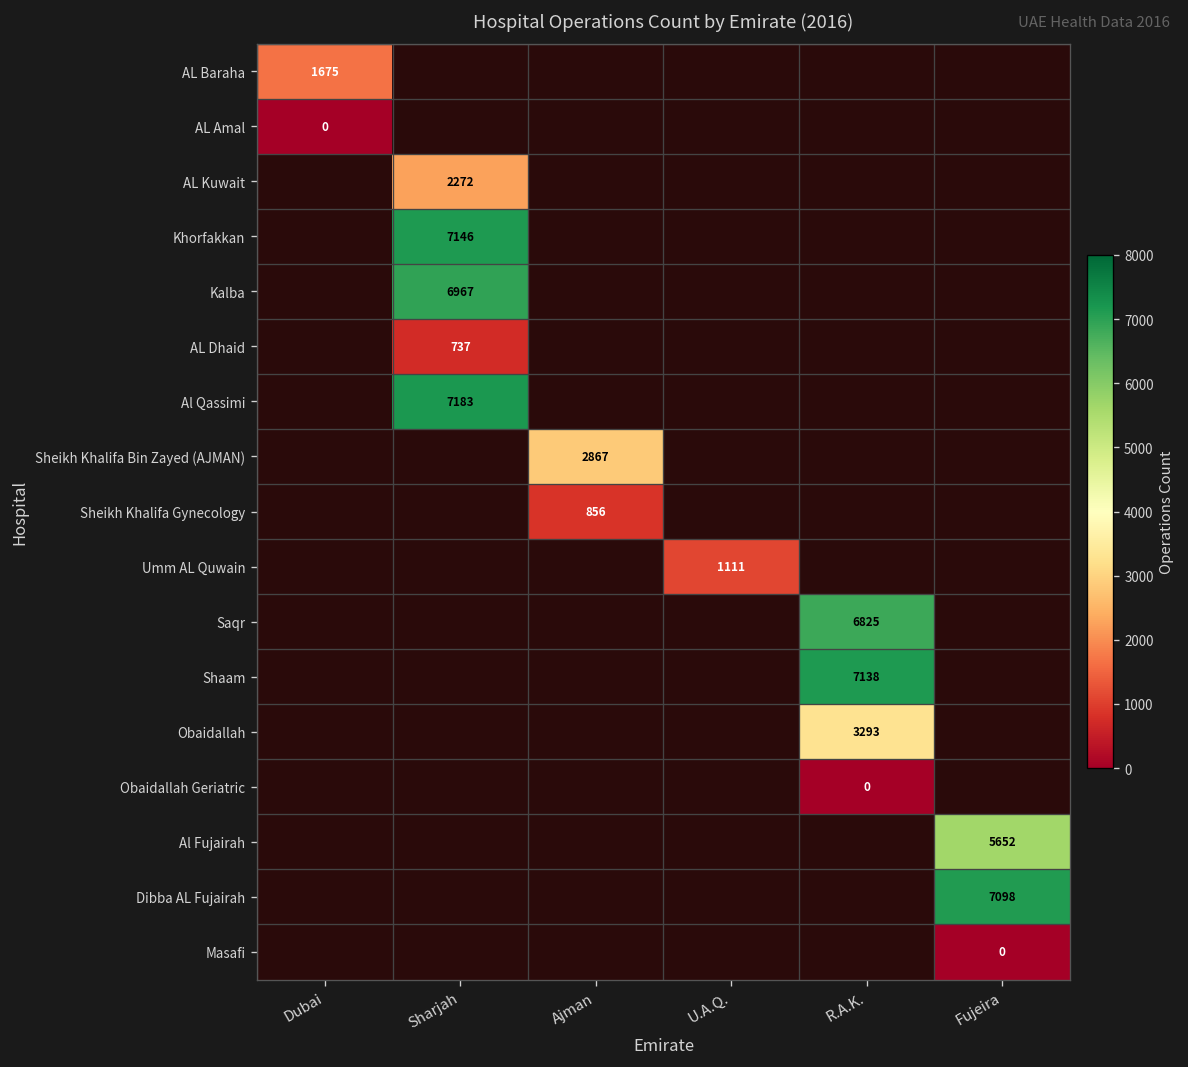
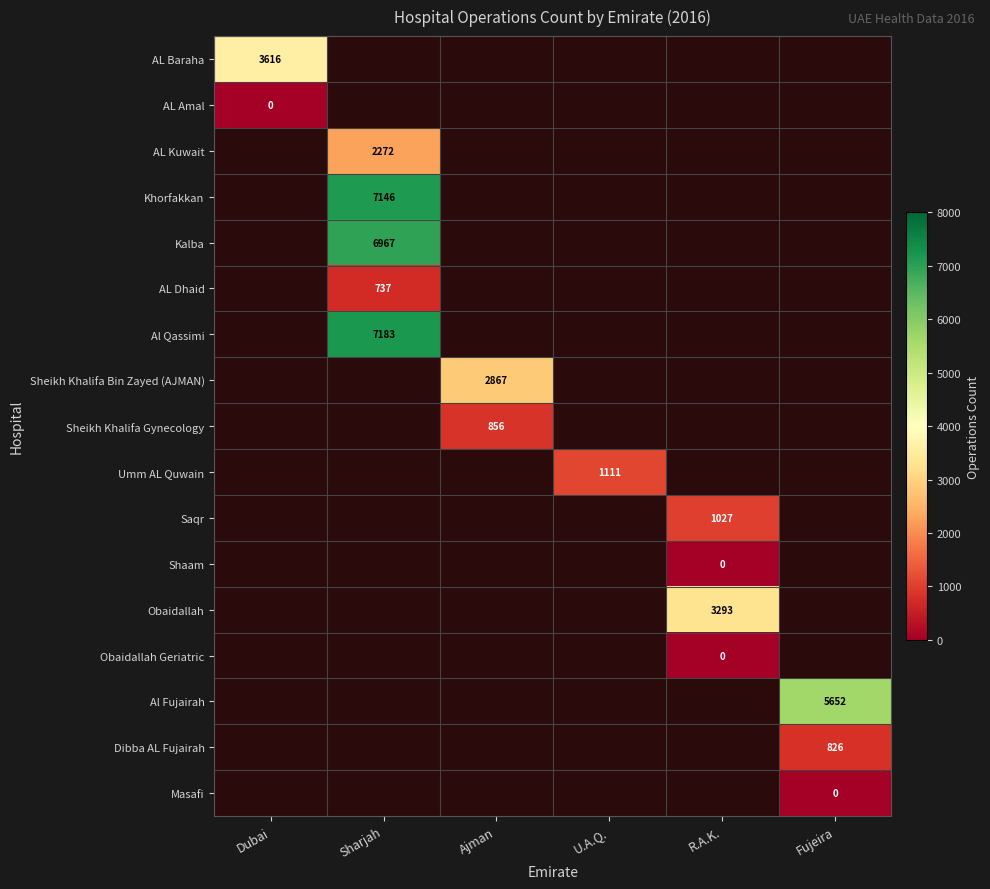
  {
    "AL Baraha": {
-     "Dubai": 1675
+     "Dubai": 3616
    },
    "AL Amal": {
      "Dubai": 0
    },
    "AL Kuwait": {
      "Sharjah": 2272
    },
    "Khorfakkan": {
      "Sharjah": 7146
    },
    "Kalba": {
      "Sharjah": 6967
    },
    "AL Dhaid": {
      "Sharjah": 737
    },
    "Al Qassimi": {
      "Sharjah": 7183
    },
    "Sheikh Khalifa Bin Zayed (AJMAN)": {
      "Ajman": 2867
    },
    "Sheikh Khalifa Gynecology": {
      "Ajman": 856
    },
    "Umm AL Quwain": {
      "U.A.Q.": 1111
    },
    "Saqr": {
-     "R.A.K.": 6825
+     "R.A.K.": 1027
    },
    "Shaam": {
-     "R.A.K.": 7138
+     "R.A.K.": 0
    },
    "Obaidallah": {
      "R.A.K.": 3293
    },
    "Obaidallah Geriatric": {
      "R.A.K.": 0
    },
    "Al Fujairah": {
      "Fujeira": 5652
    },
    "Dibba AL Fujairah": {
-     "Fujeira": 7098
+     "Fujeira": 826
    },
    "Masafi": {
      "Fujeira": 0
    }
  }
